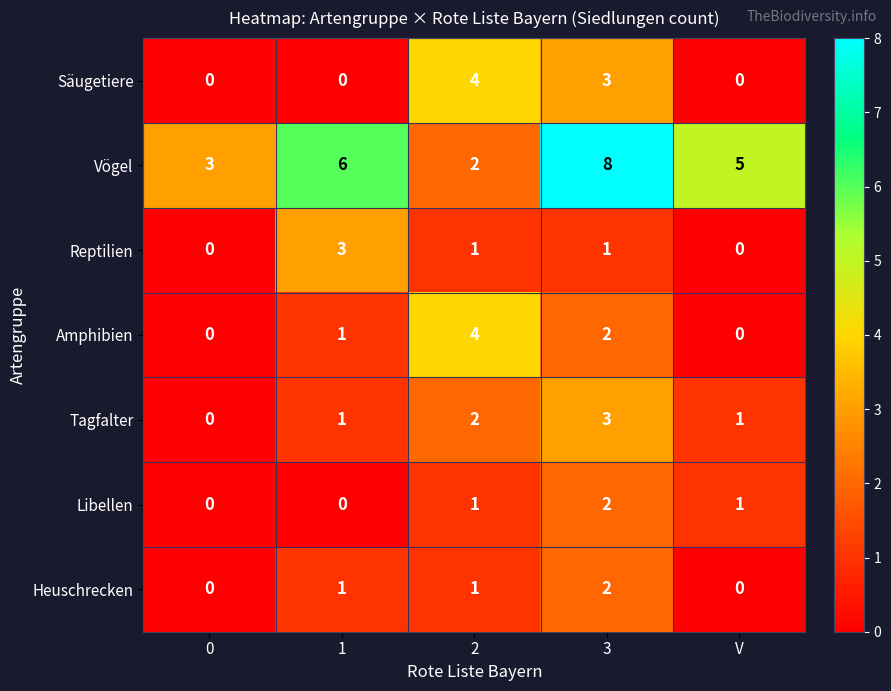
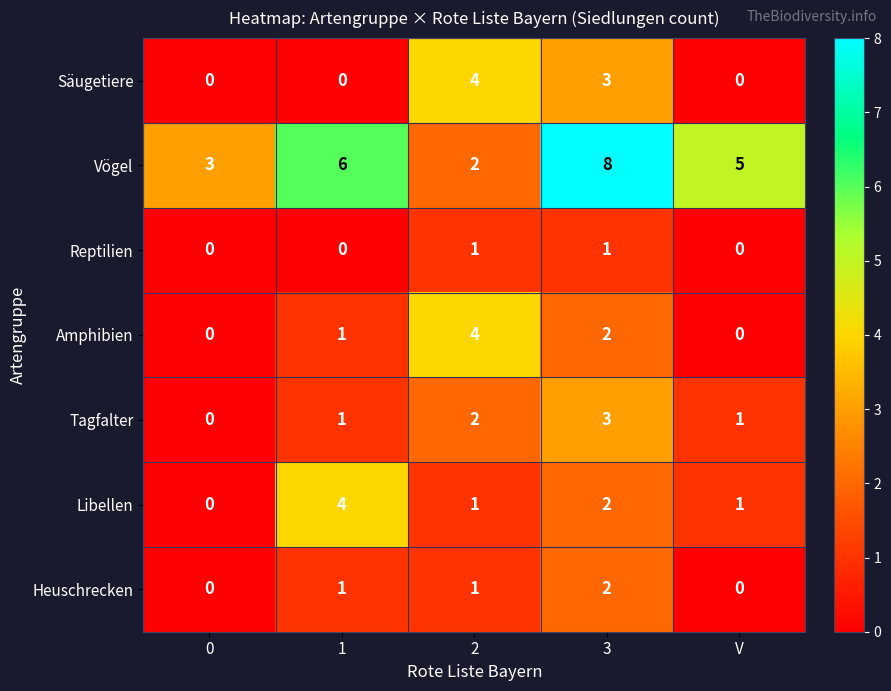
  {
    "Säugetiere": {
      "0": 0,
      "1": 0,
      "2": 4,
      "3": 3,
      "V": 0
    },
    "Vögel": {
      "0": 3,
      "1": 6,
      "2": 2,
      "3": 8,
      "V": 5
    },
    "Reptilien": {
      "0": 0,
-     "1": 3,
+     "1": 0,
      "2": 1,
      "3": 1,
      "V": 0
    },
    "Amphibien": {
      "0": 0,
      "1": 1,
      "2": 4,
      "3": 2,
      "V": 0
    },
    "Tagfalter": {
      "0": 0,
      "1": 1,
      "2": 2,
      "3": 3,
      "V": 1
    },
    "Libellen": {
      "0": 0,
-     "1": 0,
+     "1": 4,
      "2": 1,
      "3": 2,
      "V": 1
    },
    "Heuschrecken": {
      "0": 0,
      "1": 1,
      "2": 1,
      "3": 2,
      "V": 0
    }
  }
